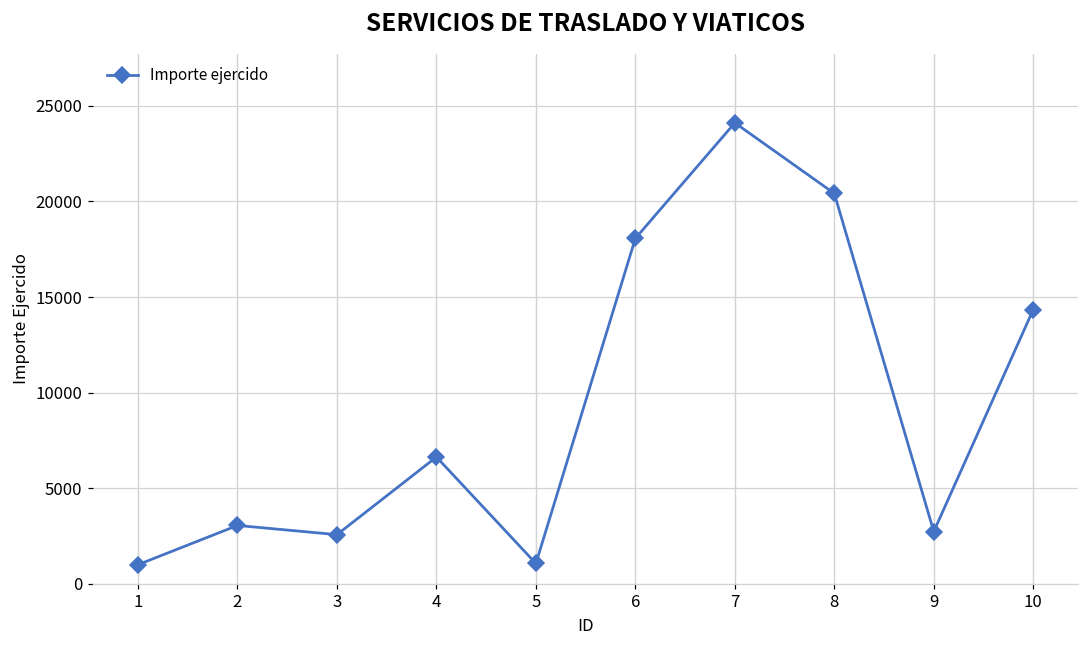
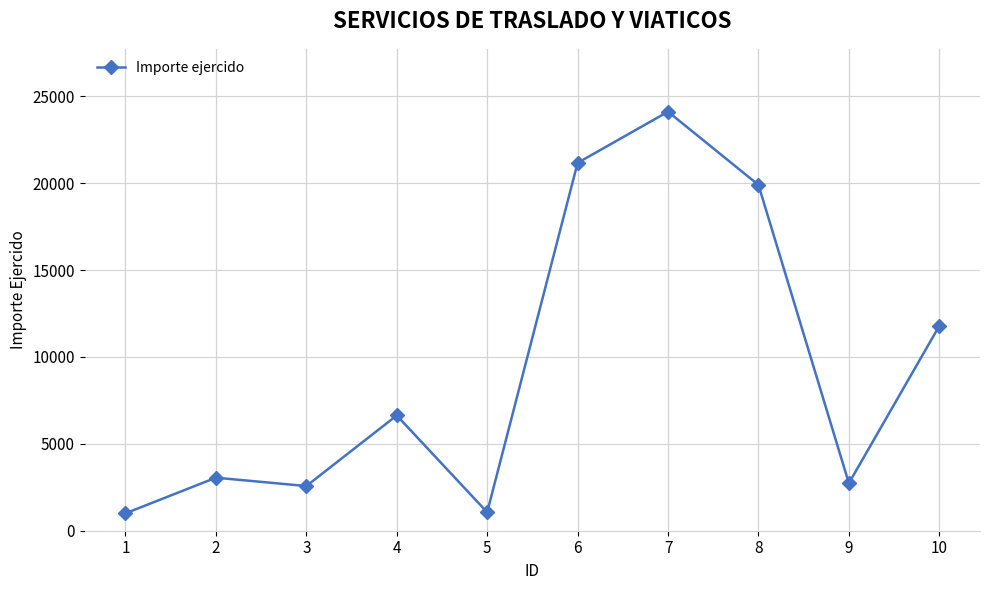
  {
    "1": 1000,
    "2": 3100,
    "3": 2600,
    "4": 6600,
    "5": 1100,
-   "6": 18100,
+   "6": 21200,
    "7": 24100,
-   "8": 20400,
+   "8": 19900,
    "9": 2700,
-   "10": 14300
+   "10": 11800
  }
